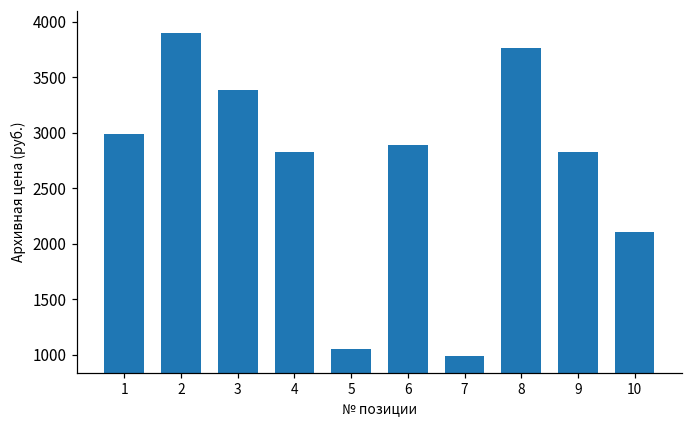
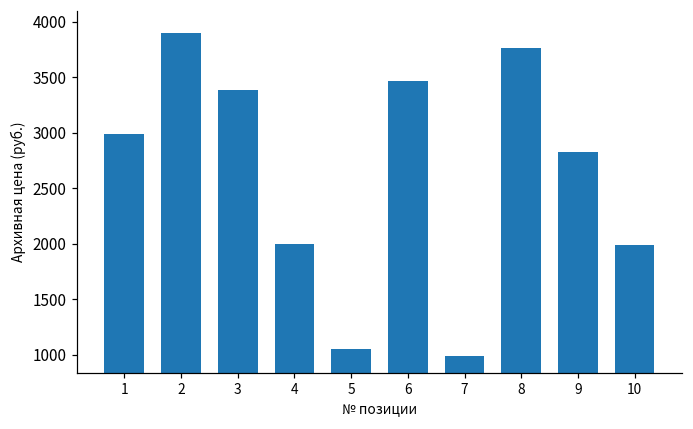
  {
    "1": 2990,
    "2": 3900,
    "3": 3380,
-   "4": 2820,
+   "4": 2000,
    "5": 1050,
-   "6": 2890,
+   "6": 3470,
    "7": 990,
    "8": 3760,
    "9": 2820,
-   "10": 2110
+   "10": 1990
  }
